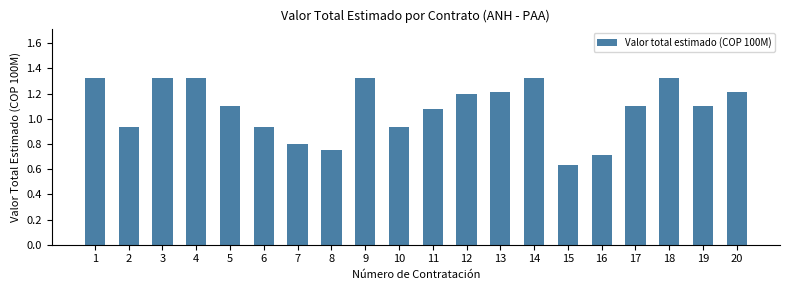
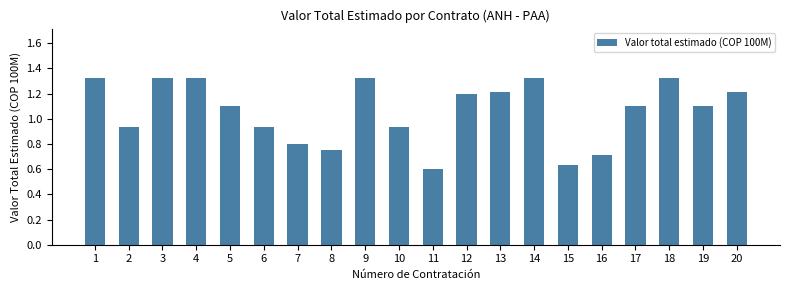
  {
    "1": 1.32,
    "2": 0.94,
    "3": 1.32,
    "4": 1.32,
    "5": 1.10,
    "6": 0.94,
    "7": 0.80,
    "8": 0.75,
    "9": 1.32,
    "10": 0.94,
-   "11": 1.08,
+   "11": 0.61,
    "12": 1.20,
    "13": 1.21,
    "14": 1.32,
    "15": 0.63,
    "16": 0.72,
    "17": 1.10,
    "18": 1.32,
    "19": 1.10,
    "20": 1.21
  }
